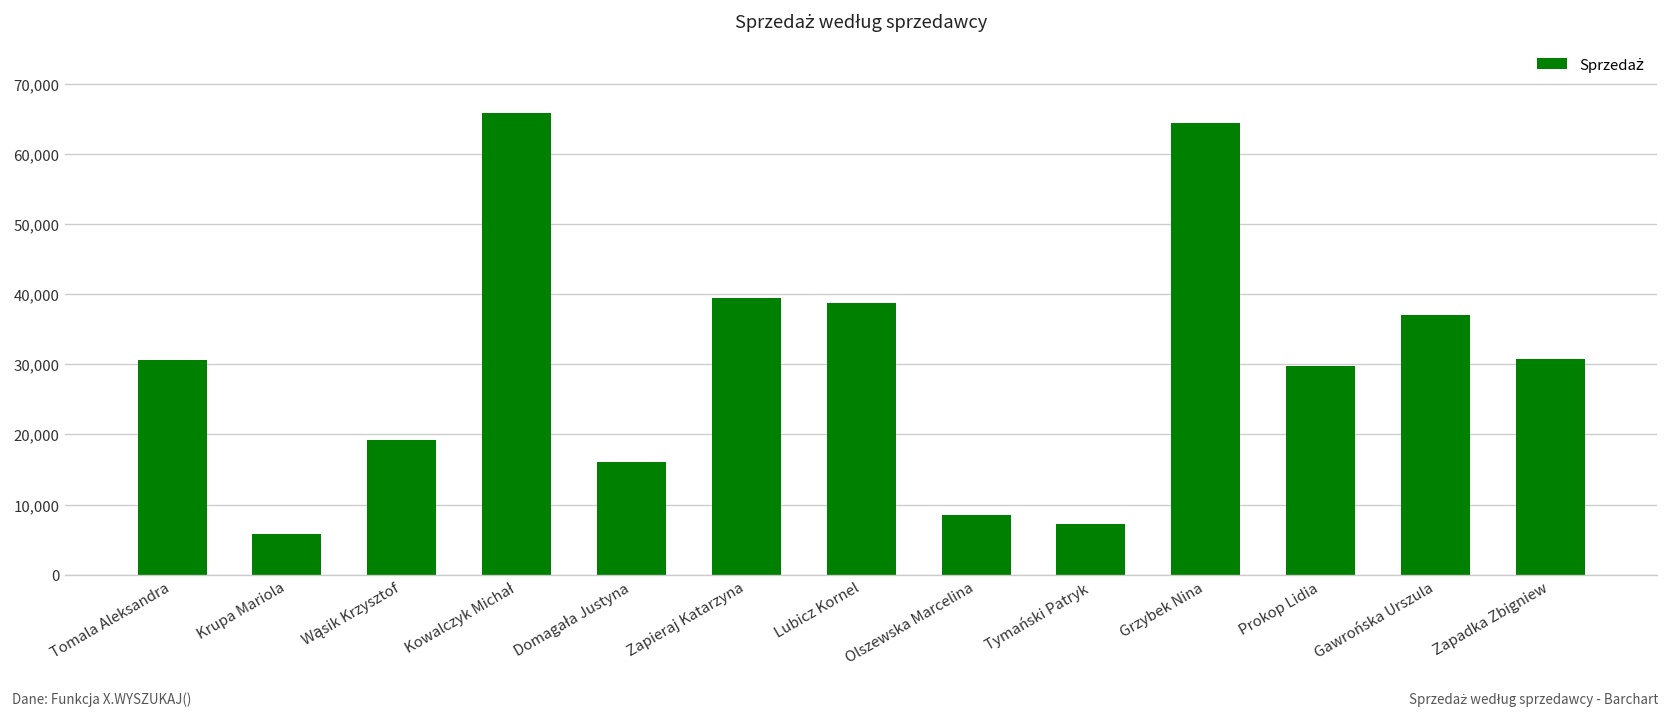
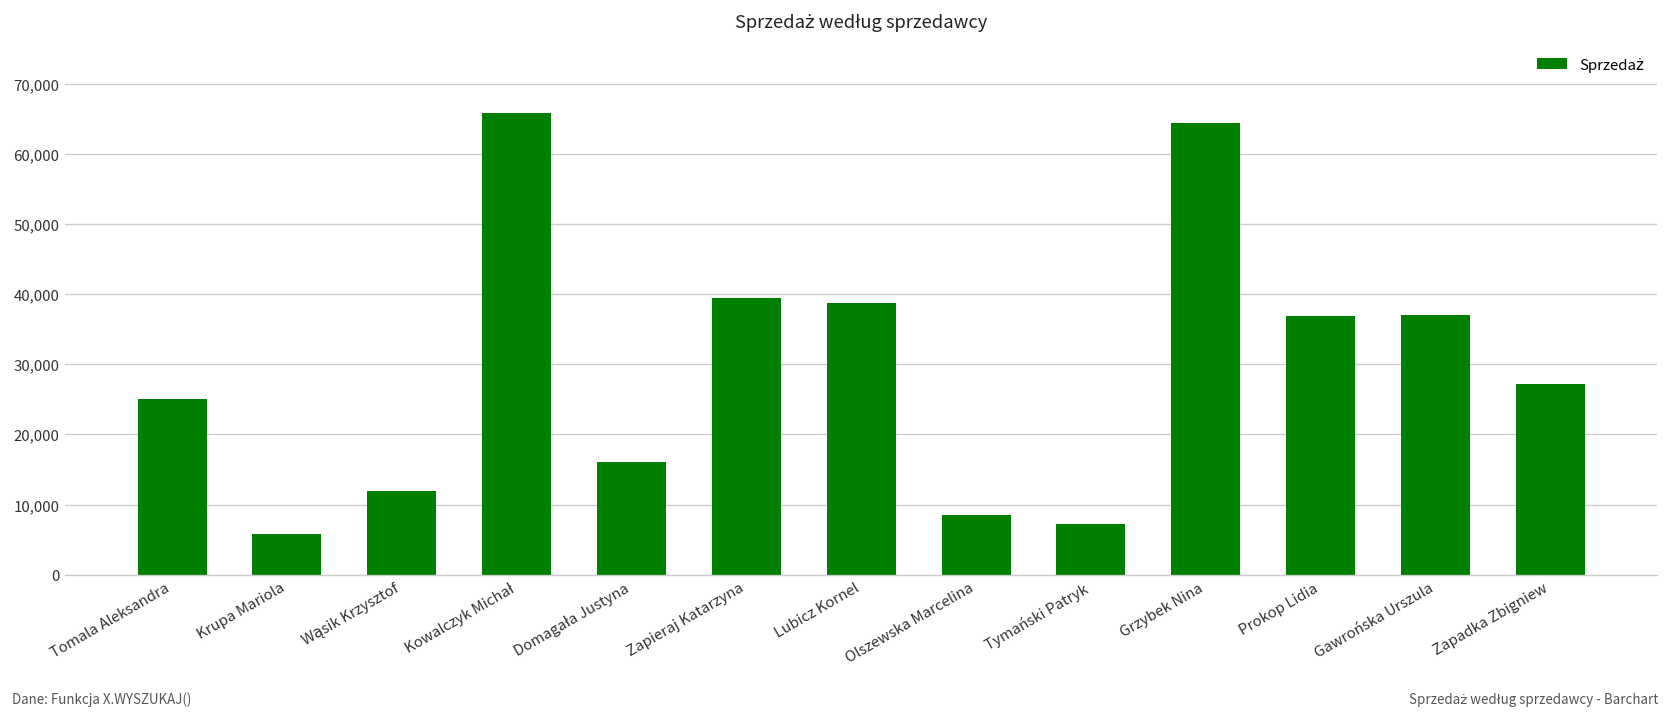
  {
-   "Tomala Aleksandra": "31,000",
+   "Tomala Aleksandra": "25,000",
    "Krupa Mariola": "6,000",
-   "Wąsik Krzysztof": "19,000",
+   "Wąsik Krzysztof": "12,000",
    "Kowalczyk Michał": "66,000",
    "Domagała Justyna": "16,000",
    "Zapieraj Katarzyna": "40,000",
    "Lubicz Kornel": "39,000",
    "Olszewska Marcelina": "8,000",
    "Tymański Patryk": "7,000",
    "Grzybek Nina": "64,000",
-   "Prokop Lidia": "30,000",
+   "Prokop Lidia": "37,000",
    "Gawrońska Urszula": "37,000",
-   "Zapadka Zbigniew": "31,000"
+   "Zapadka Zbigniew": "27,000"
  }
